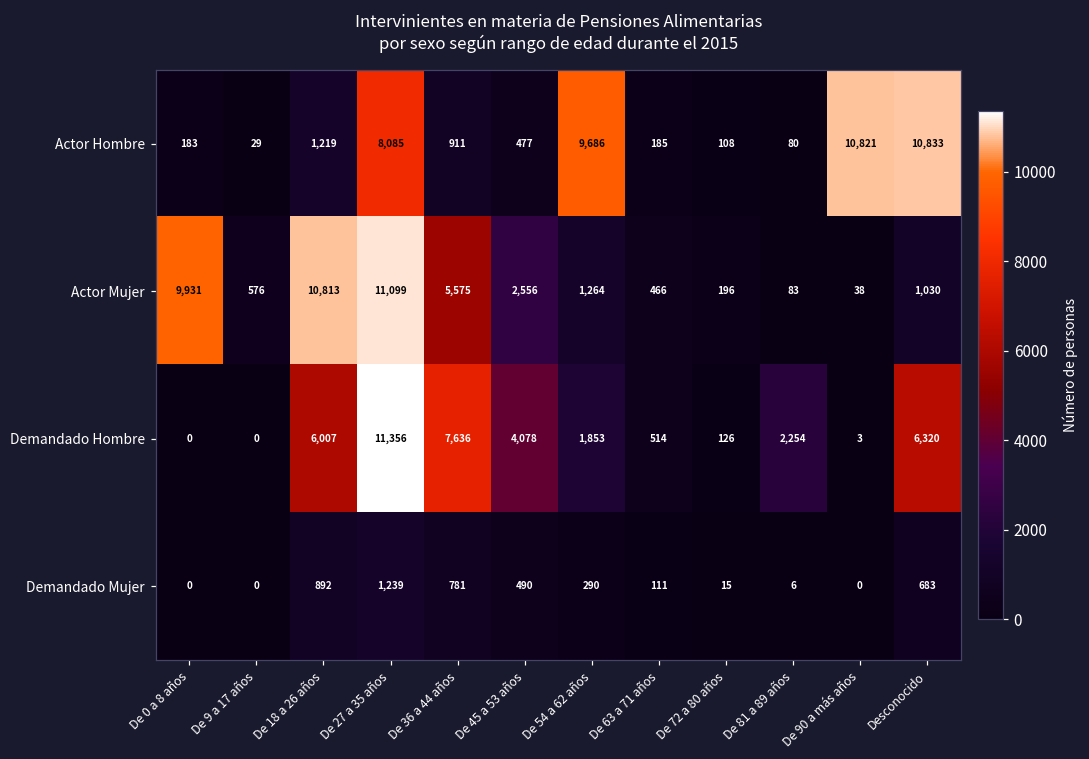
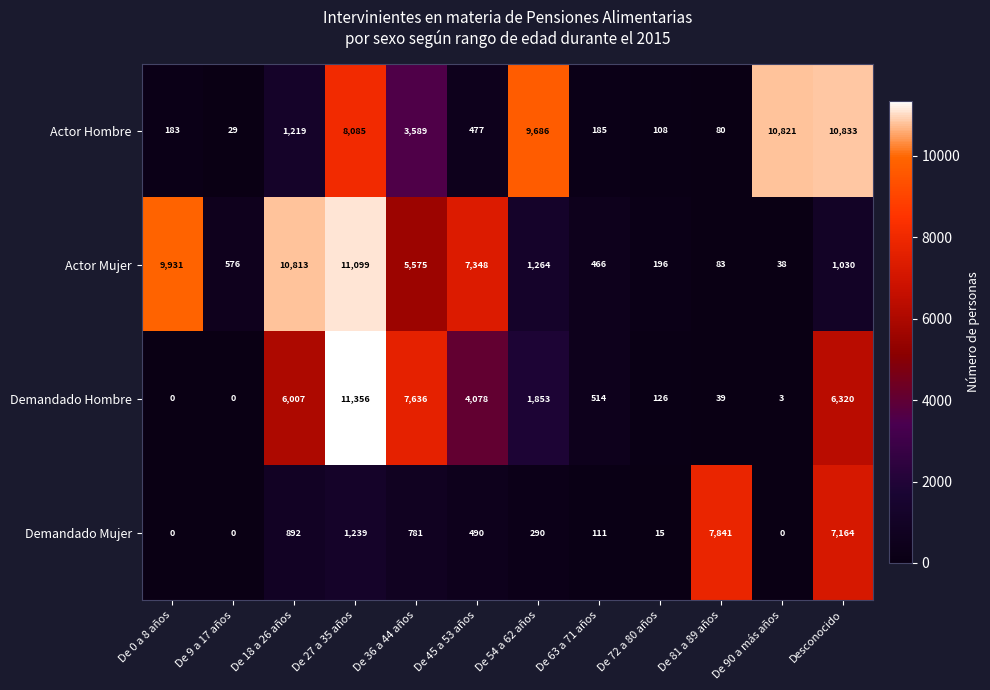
  {
    "Actor Hombre": {
      "De 0 a 8 años": "183",
      "De 9 a 17 años": "29",
      "De 18 a 26 años": "1,219",
      "De 27 a 35 años": "8,085",
-     "De 36 a 44 años": "911",
+     "De 36 a 44 años": "3,589",
      "De 45 a 53 años": "477",
      "De 54 a 62 años": "9,686",
      "De 63 a 71 años": "185",
      "De 72 a 80 años": "108",
      "De 81 a 89 años": "80",
      "De 90 a más años": "10,821",
      "Desconocido": "10,833"
    },
    "Actor Mujer": {
      "De 0 a 8 años": "9,931",
      "De 9 a 17 años": "576",
      "De 18 a 26 años": "10,813",
      "De 27 a 35 años": "11,099",
      "De 36 a 44 años": "5,575",
-     "De 45 a 53 años": "2,556",
+     "De 45 a 53 años": "7,348",
      "De 54 a 62 años": "1,264",
      "De 63 a 71 años": "466",
      "De 72 a 80 años": "196",
      "De 81 a 89 años": "83",
      "De 90 a más años": "38",
      "Desconocido": "1,030"
    },
    "Demandado Hombre": {
      "De 0 a 8 años": "0",
      "De 9 a 17 años": "0",
      "De 18 a 26 años": "6,007",
      "De 27 a 35 años": "11,356",
      "De 36 a 44 años": "7,636",
      "De 45 a 53 años": "4,078",
      "De 54 a 62 años": "1,853",
      "De 63 a 71 años": "514",
      "De 72 a 80 años": "126",
-     "De 81 a 89 años": "2,254",
+     "De 81 a 89 años": "39",
      "De 90 a más años": "3",
      "Desconocido": "6,320"
    },
    "Demandado Mujer": {
      "De 0 a 8 años": "0",
      "De 9 a 17 años": "0",
      "De 18 a 26 años": "892",
      "De 27 a 35 años": "1,239",
      "De 36 a 44 años": "781",
      "De 45 a 53 años": "490",
      "De 54 a 62 años": "290",
      "De 63 a 71 años": "111",
      "De 72 a 80 años": "15",
-     "De 81 a 89 años": "6",
+     "De 81 a 89 años": "7,841",
      "De 90 a más años": "0",
-     "Desconocido": "683"
+     "Desconocido": "7,164"
    }
  }
